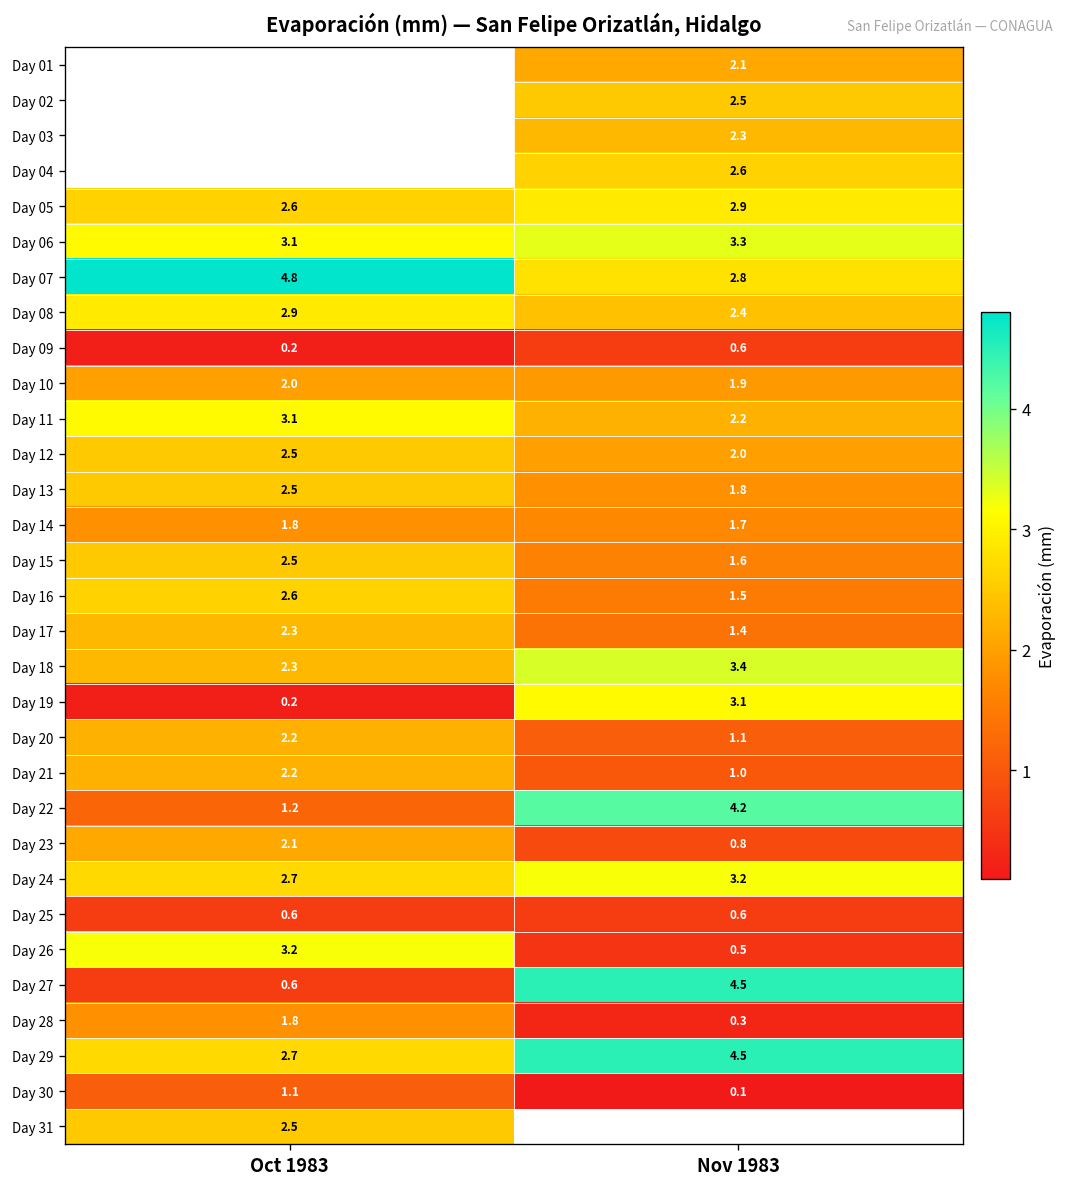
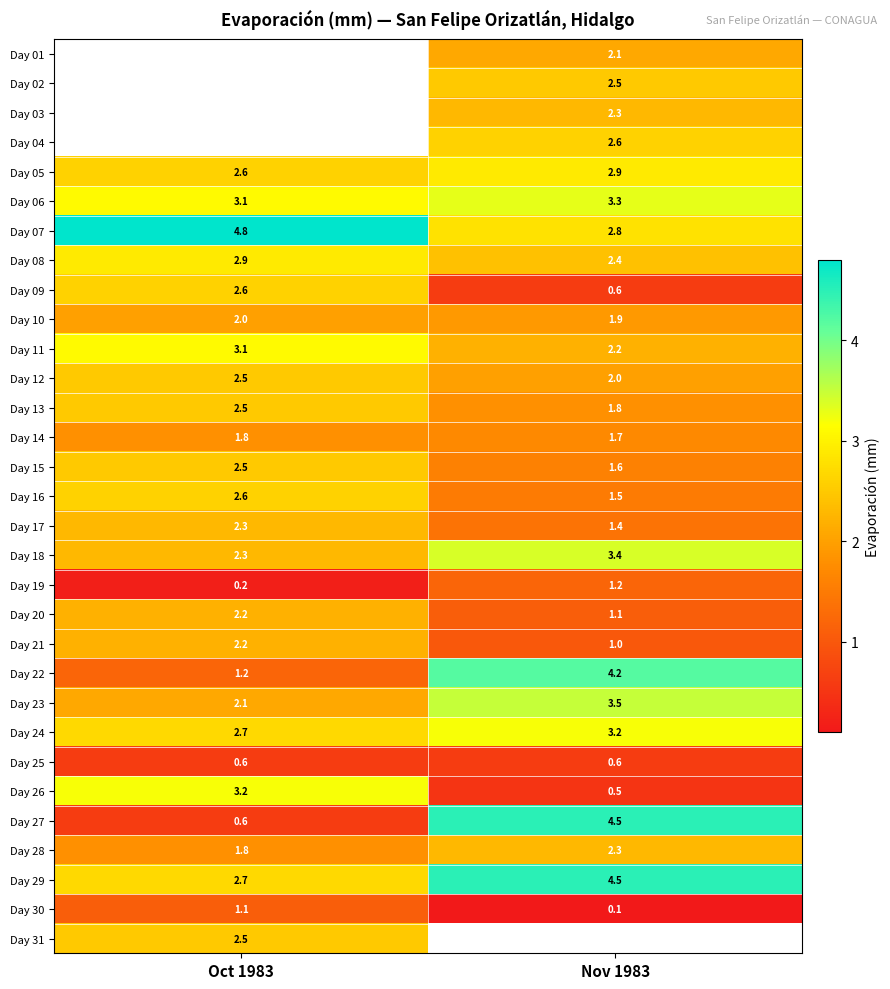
  {
    "Day 01": {
      "Nov 1983": 2.1
    },
    "Day 02": {
      "Nov 1983": 2.5
    },
    "Day 03": {
      "Nov 1983": 2.3
    },
    "Day 04": {
      "Nov 1983": 2.6
    },
    "Day 05": {
      "Oct 1983": 2.6,
      "Nov 1983": 2.9
    },
    "Day 06": {
      "Oct 1983": 3.1,
      "Nov 1983": 3.3
    },
    "Day 07": {
      "Oct 1983": 4.8,
      "Nov 1983": 2.8
    },
    "Day 08": {
      "Oct 1983": 2.9,
      "Nov 1983": 2.4
    },
    "Day 09": {
-     "Oct 1983": 0.2,
+     "Oct 1983": 2.6,
      "Nov 1983": 0.6
    },
    "Day 10": {
      "Oct 1983": 2.0,
      "Nov 1983": 1.9
    },
    "Day 11": {
      "Oct 1983": 3.1,
      "Nov 1983": 2.2
    },
    "Day 12": {
      "Oct 1983": 2.5,
      "Nov 1983": 2.0
    },
    "Day 13": {
      "Oct 1983": 2.5,
      "Nov 1983": 1.8
    },
    "Day 14": {
      "Oct 1983": 1.8,
      "Nov 1983": 1.7
    },
    "Day 15": {
      "Oct 1983": 2.5,
      "Nov 1983": 1.6
    },
    "Day 16": {
      "Oct 1983": 2.6,
      "Nov 1983": 1.5
    },
    "Day 17": {
      "Oct 1983": 2.3,
      "Nov 1983": 1.4
    },
    "Day 18": {
      "Oct 1983": 2.3,
      "Nov 1983": 3.4
    },
    "Day 19": {
      "Oct 1983": 0.2,
-     "Nov 1983": 3.1
+     "Nov 1983": 1.2
    },
    "Day 20": {
      "Oct 1983": 2.2,
      "Nov 1983": 1.1
    },
    "Day 21": {
      "Oct 1983": 2.2,
      "Nov 1983": 1.0
    },
    "Day 22": {
      "Oct 1983": 1.2,
      "Nov 1983": 4.2
    },
    "Day 23": {
      "Oct 1983": 2.1,
-     "Nov 1983": 0.8
+     "Nov 1983": 3.5
    },
    "Day 24": {
      "Oct 1983": 2.7,
      "Nov 1983": 3.2
    },
    "Day 25": {
      "Oct 1983": 0.6,
      "Nov 1983": 0.6
    },
    "Day 26": {
      "Oct 1983": 3.2,
      "Nov 1983": 0.5
    },
    "Day 27": {
      "Oct 1983": 0.6,
      "Nov 1983": 4.5
    },
    "Day 28": {
      "Oct 1983": 1.8,
-     "Nov 1983": 0.3
+     "Nov 1983": 2.3
    },
    "Day 29": {
      "Oct 1983": 2.7,
      "Nov 1983": 4.5
    },
    "Day 30": {
      "Oct 1983": 1.1,
      "Nov 1983": 0.1
    },
    "Day 31": {
      "Oct 1983": 2.5
    }
  }
